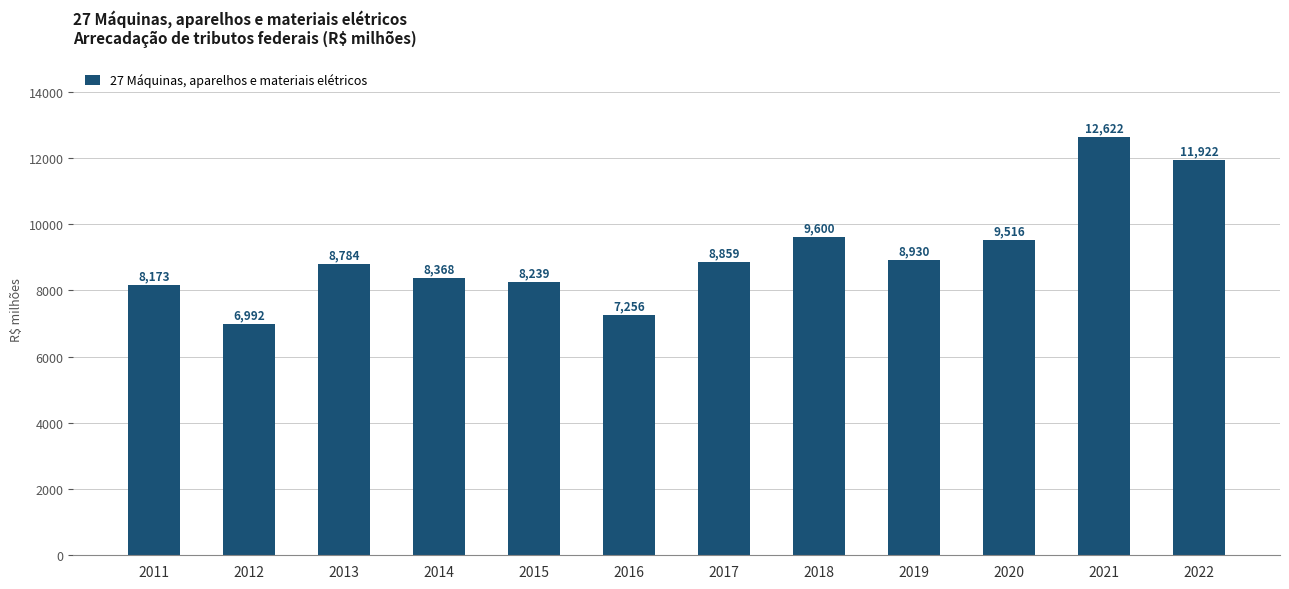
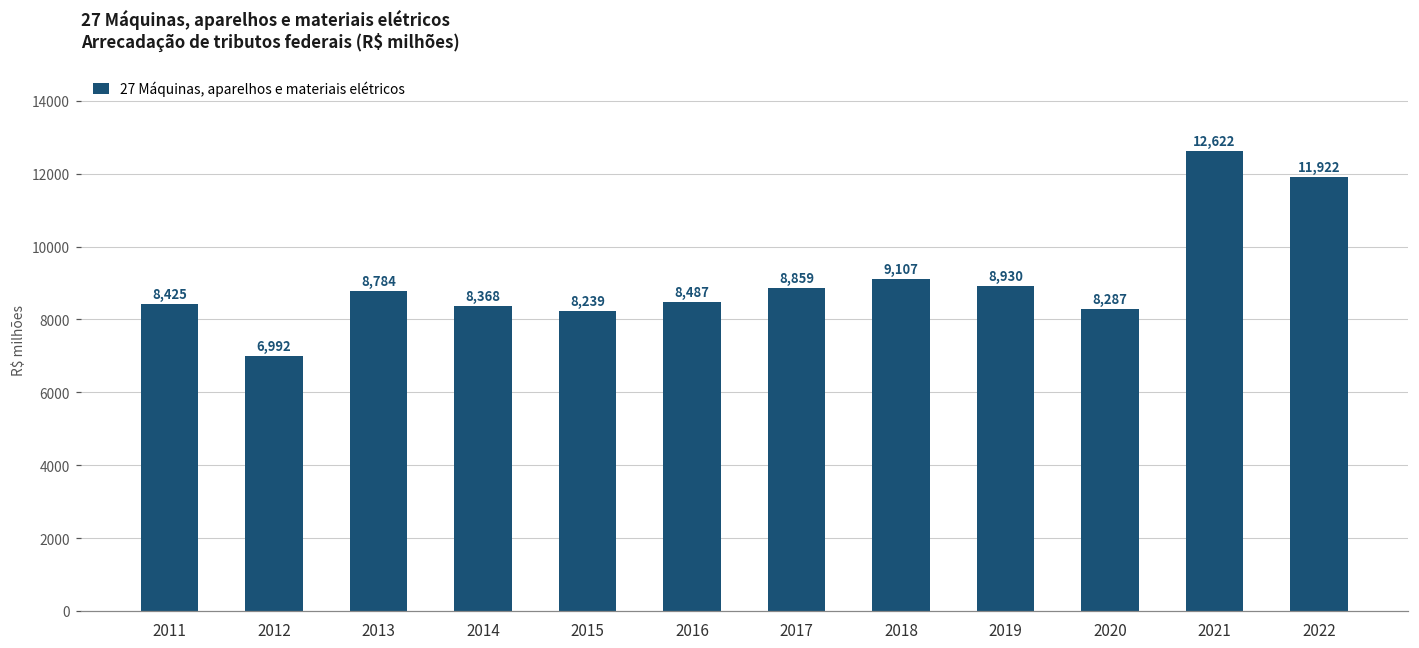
  {
-   "2011": "8,173",
+   "2011": "8,425",
    "2012": "6,992",
    "2013": "8,784",
    "2014": "8,368",
    "2015": "8,239",
-   "2016": "7,256",
+   "2016": "8,487",
    "2017": "8,859",
-   "2018": "9,600",
+   "2018": "9,107",
    "2019": "8,930",
-   "2020": "9,516",
+   "2020": "8,287",
    "2021": "12,622",
    "2022": "11,922"
  }
